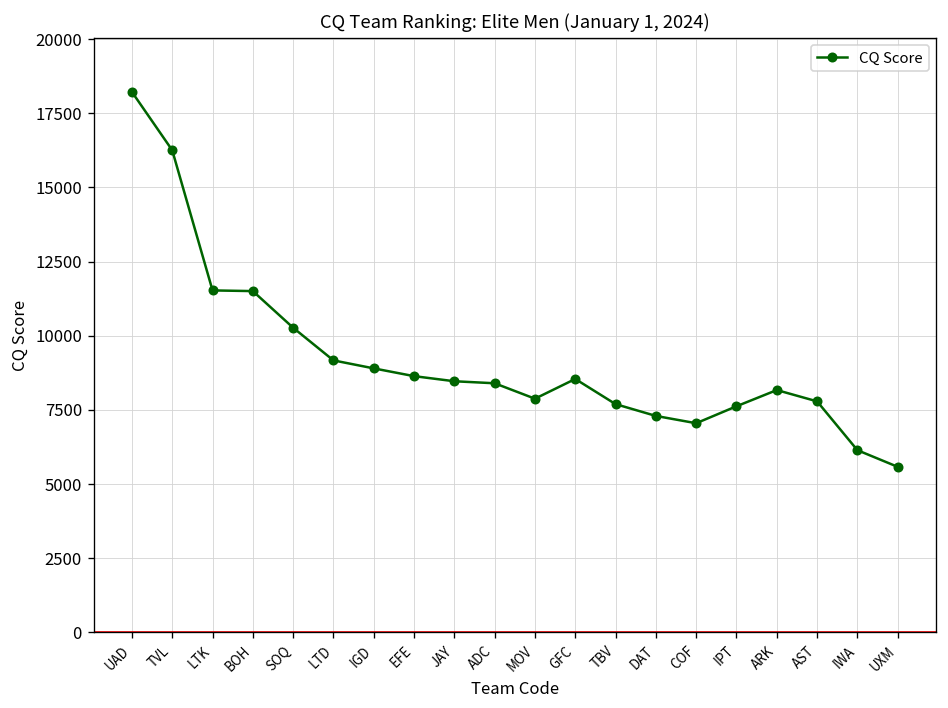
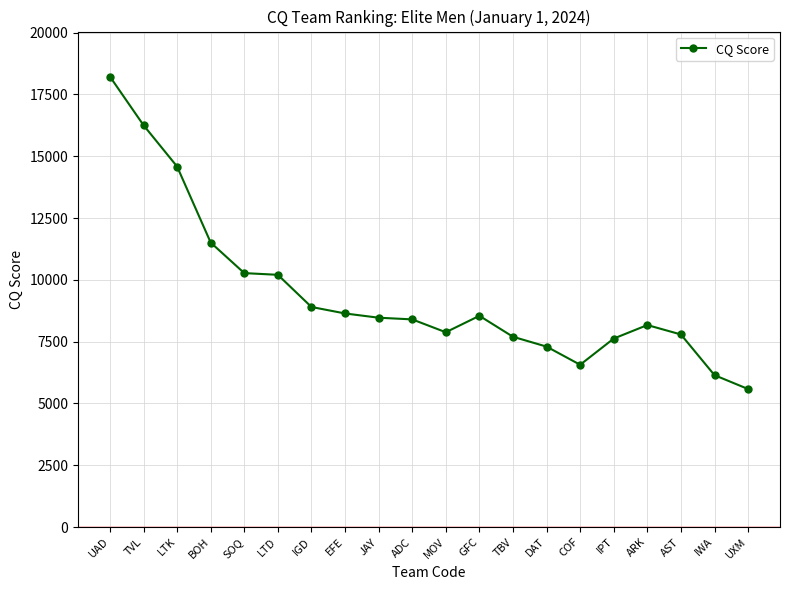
  {
    "UAD": 18200,
    "TVL": 16300,
-   "LTK": 11500,
+   "LTK": 14600,
    "BOH": 11500,
    "SOQ": 10300,
-   "LTD": 9200,
+   "LTD": 10200,
    "IGD": 8900,
    "EFE": 8600,
    "JAY": 8500,
    "ADC": 8400,
    "MOV": 7900,
    "GFC": 8500,
    "TBV": 7700,
    "DAT": 7300,
-   "COF": 7100,
+   "COF": 6600,
    "IPT": 7600,
    "ARK": 8200,
    "AST": 7800,
    "IWA": 6100,
    "UXM": 5600
  }
